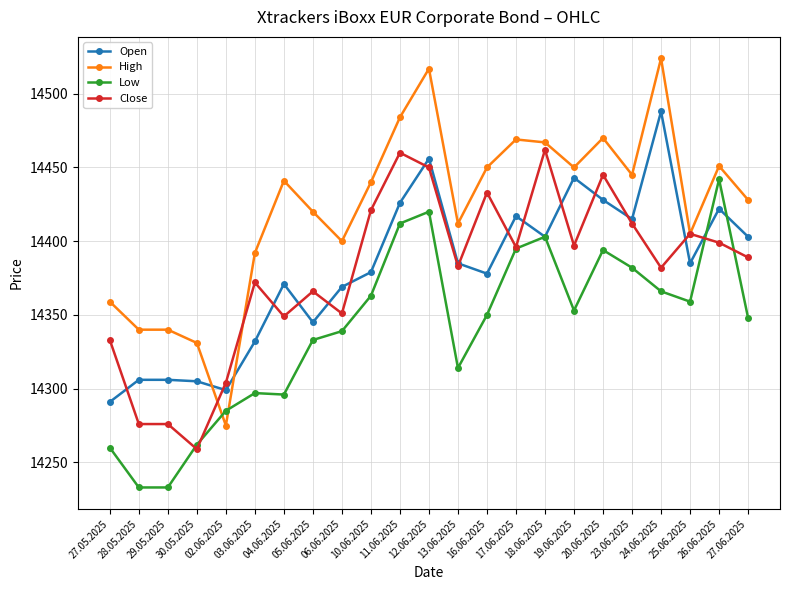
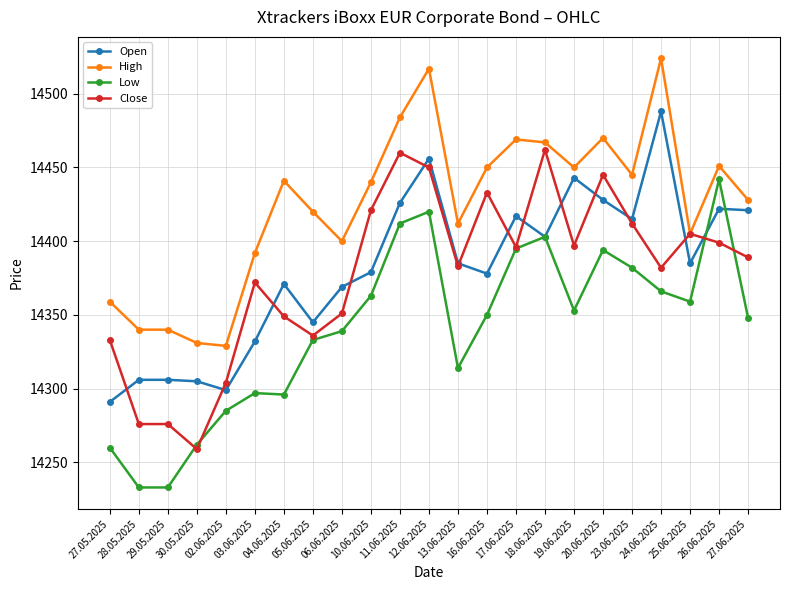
  {
    "Open": {
      "27.05.2025": 14291,
      "28.05.2025": 14306,
      "29.05.2025": 14306,
      "30.05.2025": 14305,
      "02.06.2025": 14299,
      "03.06.2025": 14332,
      "04.06.2025": 14371,
      "05.06.2025": 14345,
      "06.06.2025": 14369,
      "10.06.2025": 14379,
      "11.06.2025": 14426,
      "12.06.2025": 14456,
      "13.06.2025": 14385,
      "16.06.2025": 14378,
      "17.06.2025": 14417,
      "19.06.2025": 14443,
      "20.06.2025": 14428,
      "23.06.2025": 14415,
      "24.06.2025": 14488,
      "25.06.2025": 14385,
      "26.06.2025": 14422,
-     "27.06.2025": 14403
+     "27.06.2025": 14421
    },
    "High": {
      "27.05.2025": 14359,
      "28.05.2025": 14340,
      "29.05.2025": 14340,
      "30.05.2025": 14331,
-     "02.06.2025": 14275,
+     "02.06.2025": 14329,
      "03.06.2025": 14392,
      "04.06.2025": 14441,
      "05.06.2025": 14420,
      "06.06.2025": 14400,
      "10.06.2025": 14440,
      "11.06.2025": 14484,
      "12.06.2025": 14517,
      "13.06.2025": 14412,
      "16.06.2025": 14450,
      "17.06.2025": 14469,
      "18.06.2025": 14467,
      "19.06.2025": 14450,
      "20.06.2025": 14470,
      "23.06.2025": 14445,
      "24.06.2025": 14524,
      "26.06.2025": 14451,
      "27.06.2025": 14428
    },
    "Low": {
      "27.05.2025": 14260,
      "28.05.2025": 14233,
      "29.05.2025": 14233,
      "30.05.2025": 14262,
      "02.06.2025": 14285,
      "03.06.2025": 14297,
      "04.06.2025": 14296,
      "05.06.2025": 14333,
      "06.06.2025": 14339,
      "10.06.2025": 14363,
      "11.06.2025": 14412,
      "12.06.2025": 14420,
      "13.06.2025": 14314,
      "16.06.2025": 14350,
      "19.06.2025": 14353,
      "20.06.2025": 14394,
      "23.06.2025": 14382,
      "24.06.2025": 14366,
      "25.06.2025": 14359,
      "26.06.2025": 14442,
      "27.06.2025": 14348
    },
    "Close": {
      "27.05.2025": 14333,
      "28.05.2025": 14276,
      "29.05.2025": 14276,
      "30.05.2025": 14259,
      "02.06.2025": 14304,
      "03.06.2025": 14372,
      "04.06.2025": 14349,
-     "05.06.2025": 14366,
+     "05.06.2025": 14336,
      "06.06.2025": 14351,
      "10.06.2025": 14421,
      "11.06.2025": 14460,
      "12.06.2025": 14450,
      "13.06.2025": 14383,
      "16.06.2025": 14433,
      "18.06.2025": 14462,
      "19.06.2025": 14397,
      "20.06.2025": 14445,
      "23.06.2025": 14412,
      "24.06.2025": 14382,
      "26.06.2025": 14399,
      "27.06.2025": 14389
    }
  }
